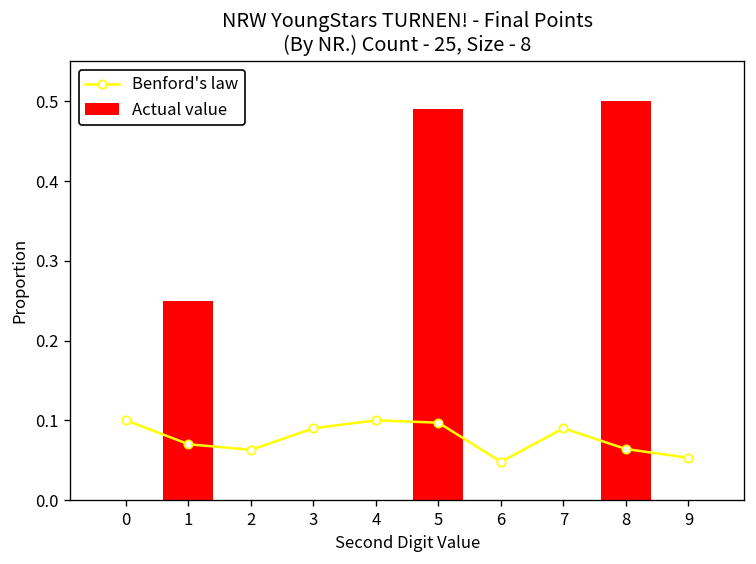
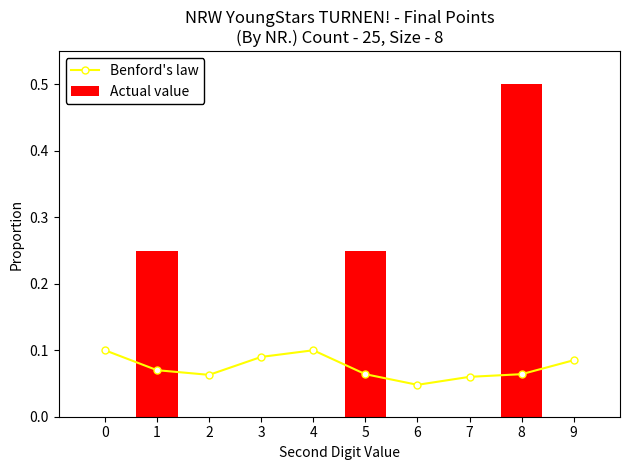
  {
    "Benford's law": {
      "0": 0.10,
      "1": 0.07,
      "2": 0.06,
      "3": 0.09,
      "4": 0.10,
-     "5": 0.10,
+     "5": 0.06,
      "6": 0.05,
-     "7": 0.09,
+     "7": 0.06,
      "8": 0.06,
-     "9": 0.05
+     "9": 0.09
    },
    "Actual value": {
      "0": 0.00,
      "1": 0.25,
      "2": 0.00,
      "3": 0.00,
      "4": 0.00,
-     "5": 0.49,
+     "5": 0.25,
      "6": 0.00,
      "7": 0.00,
      "8": 0.50,
      "9": 0.00
    }
  }
